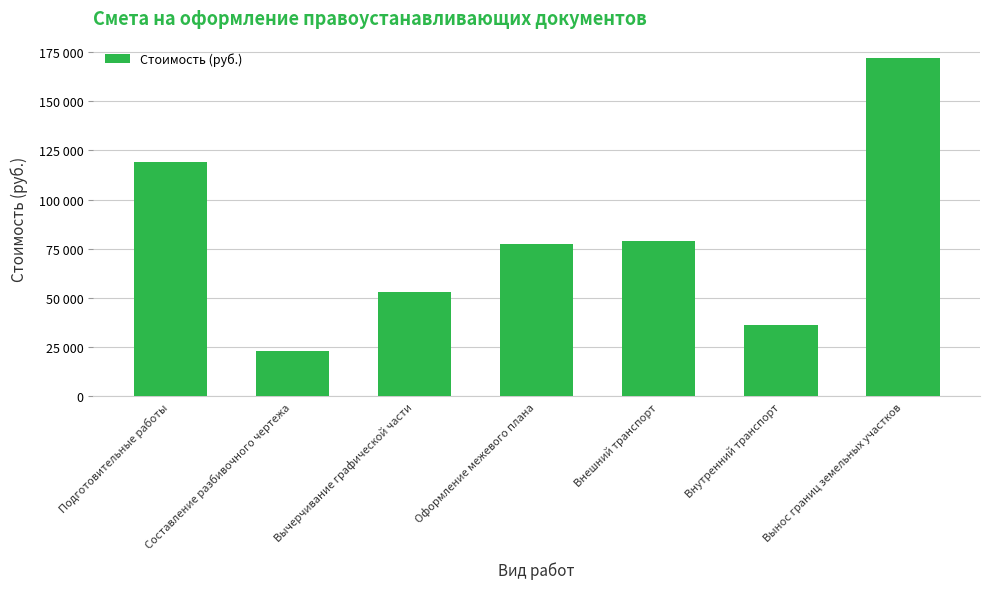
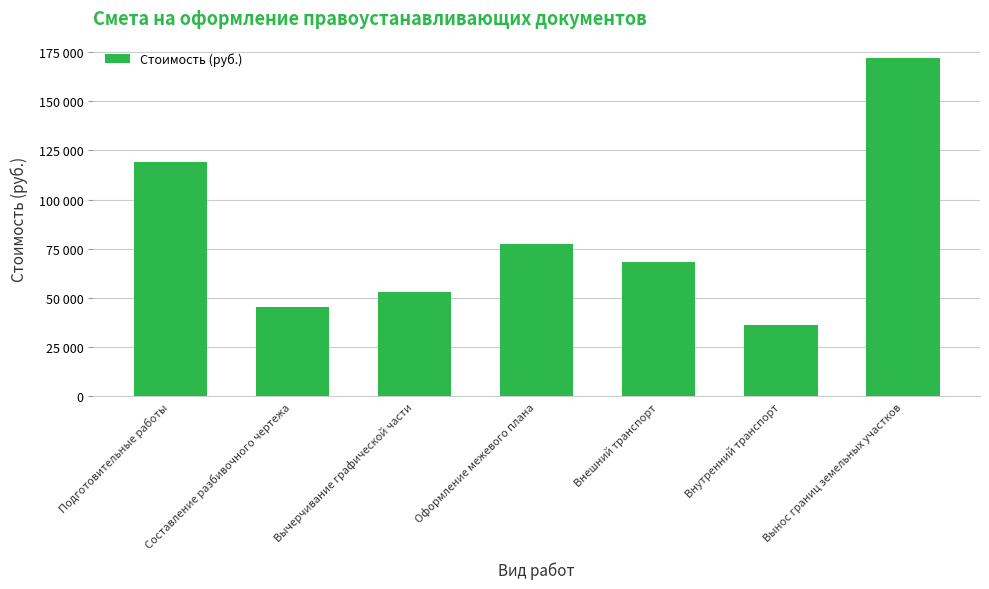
  {
    "Подготовительные работы": 119000,
-   "Составление разбивочного чертежа": 23000,
+   "Составление разбивочного чертежа": 45000,
    "Вычерчивание графической части": 53000,
    "Оформление межевого плана": 78000,
-   "Внешний транспорт": 79000,
+   "Внешний транспорт": 68000,
    "Внутренний транспорт": 36000,
    "Вынос границ земельных участков": 172000
  }
